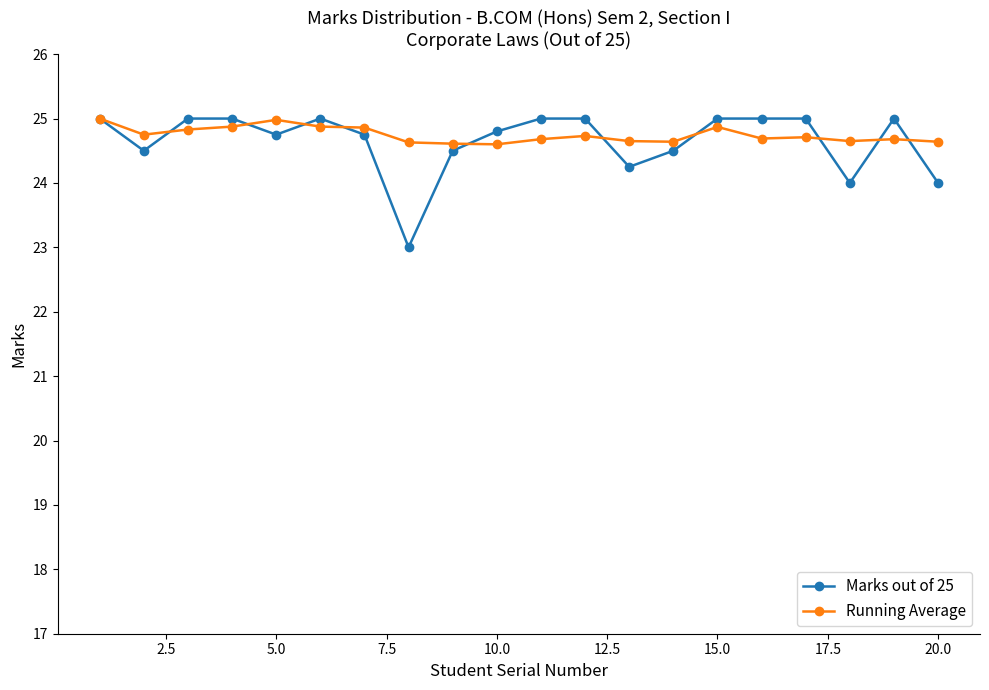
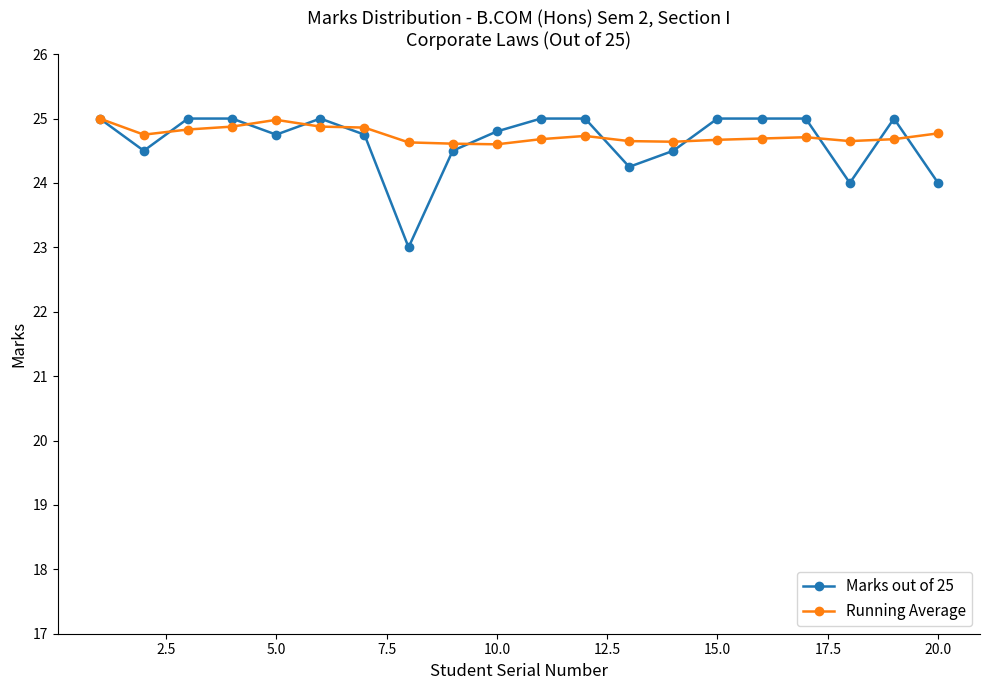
  {
    "Marks out of 25": {
      "5.0": 24.8,
      "10.0": 24.8,
      "15.0": 25.0,
      "20.0": 24.0
    },
    "Running Average": {
      "5.0": 25.0,
      "10.0": 24.6,
-     "15.0": 24.9,
-     "20.0": 24.6
+     "15.0": 24.7,
+     "20.0": 24.8
    }
  }
